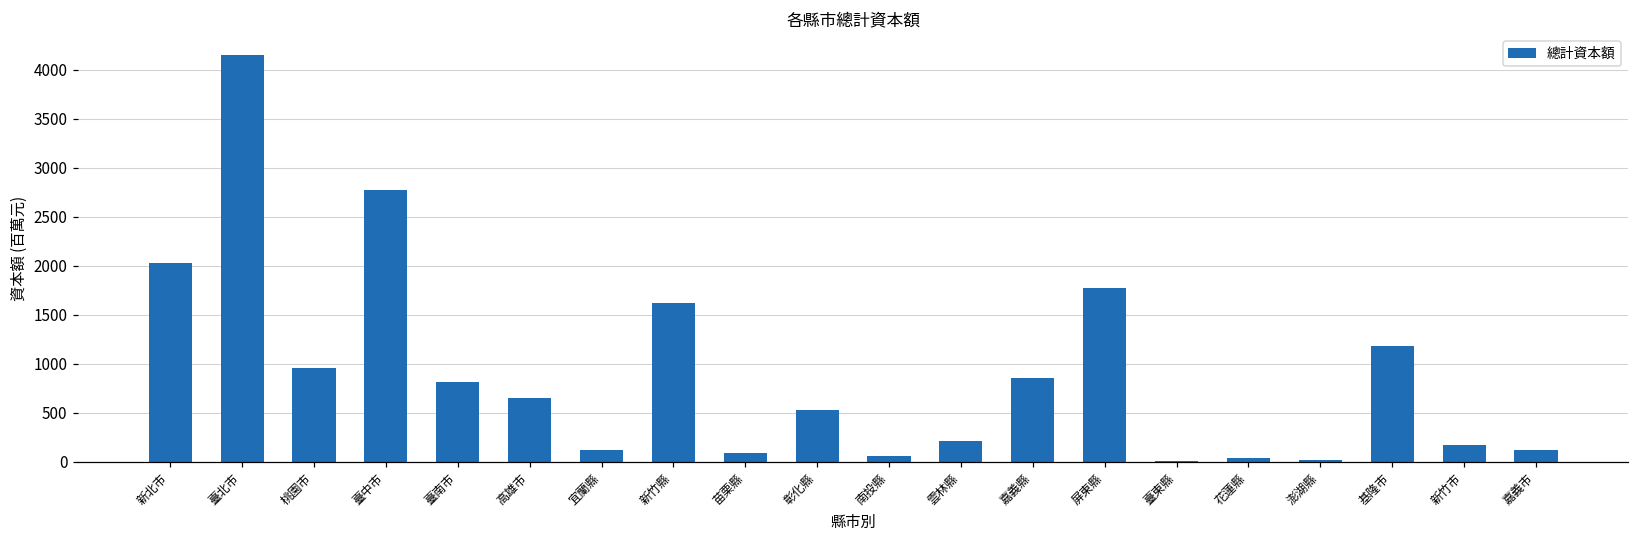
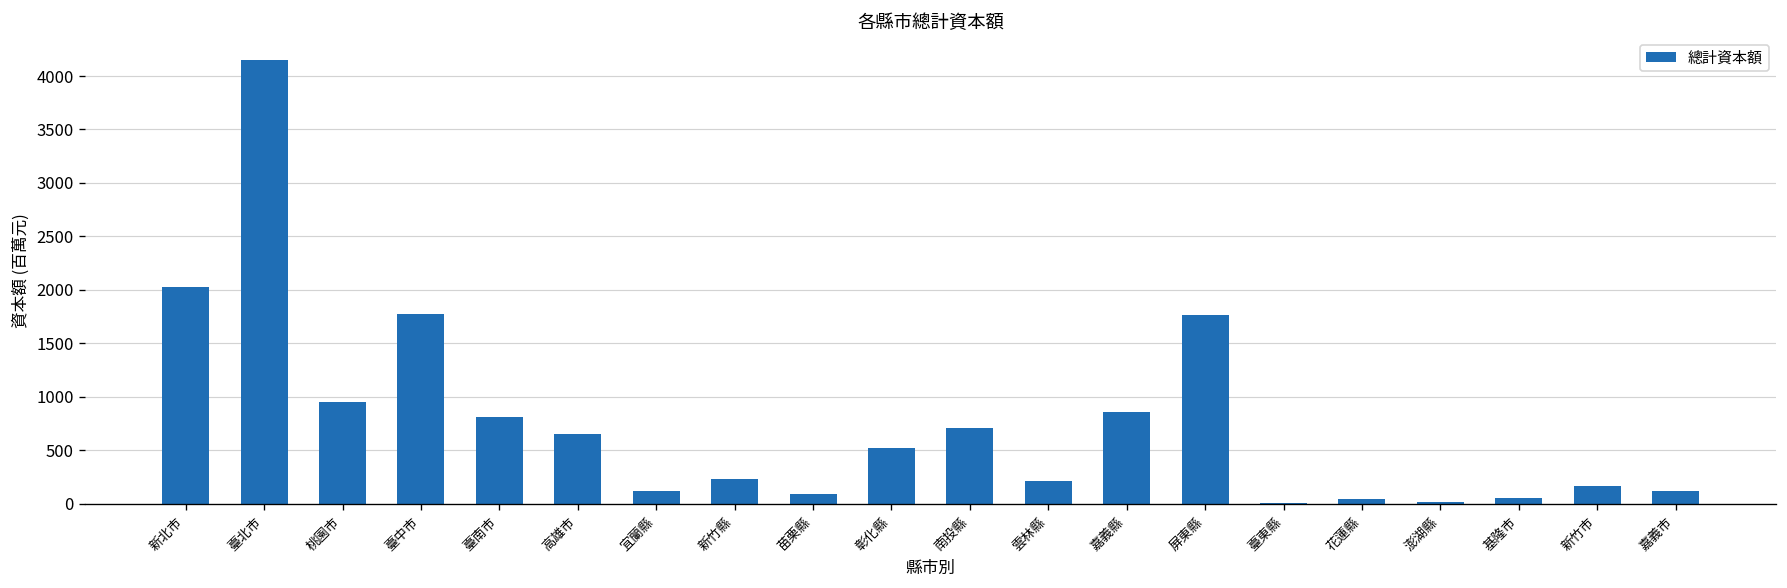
  {
    "新北市": 2000,
    "臺北市": 4200,
    "桃園市": 1000,
-   "臺中市": 2800,
+   "臺中市": 1800,
    "臺南市": 800,
    "高雄市": 700,
    "宜蘭縣": 100,
-   "新竹縣": 1600,
+   "新竹縣": 200,
    "苗栗縣": 100,
    "彰化縣": 500,
-   "南投縣": 100,
+   "南投縣": 700,
    "雲林縣": 200,
    "嘉義縣": 900,
    "屏東縣": 1800,
    "花蓮縣": 0,
-   "基隆市": 1200,
+   "基隆市": 0,
    "新竹市": 200,
    "嘉義市": 100
  }
